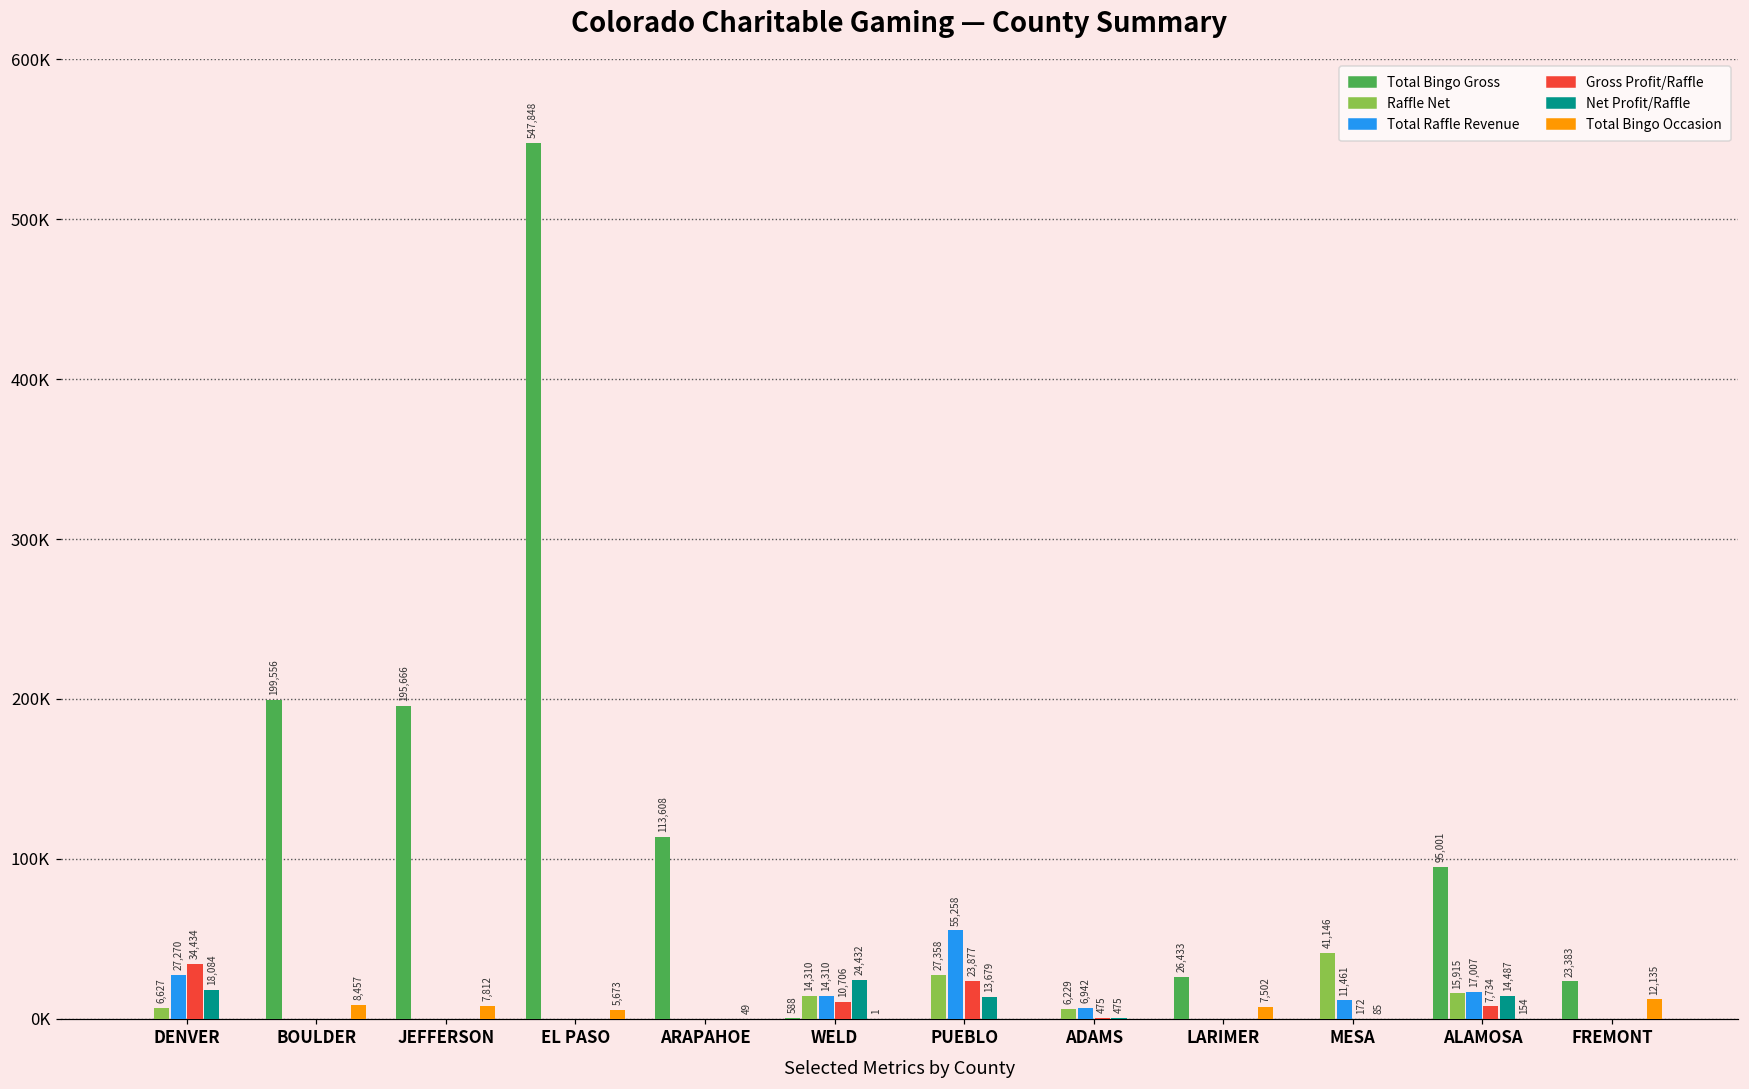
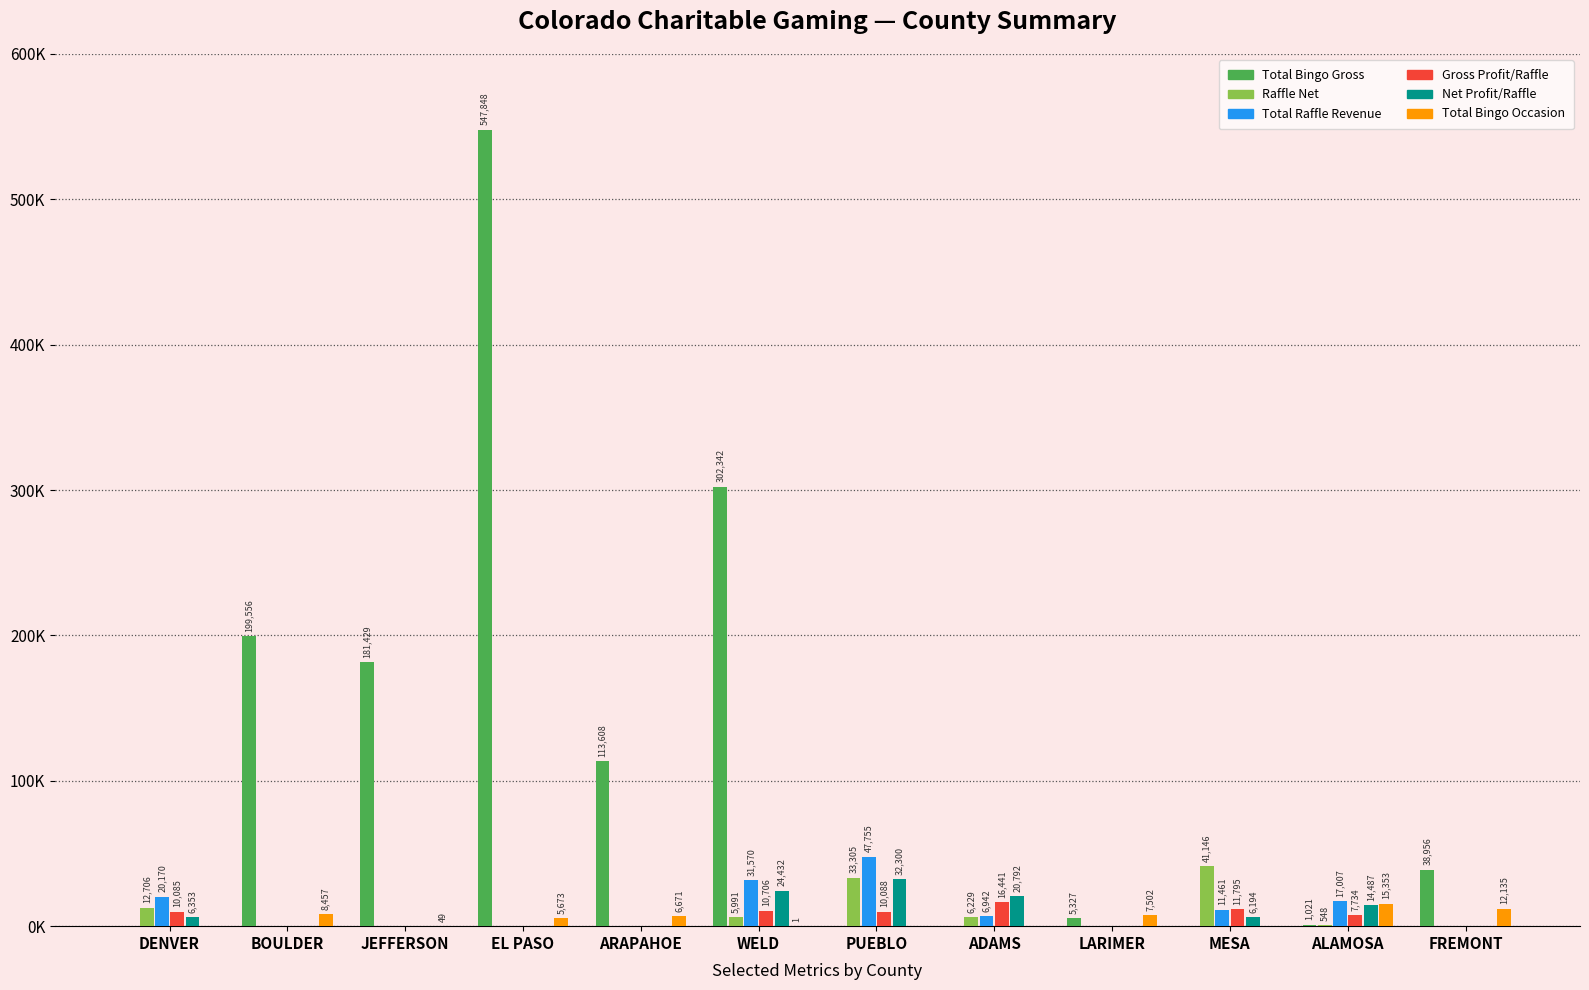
  {
    "Total Bingo Gross": {
      "BOULDER": "199,556",
-     "JEFFERSON": "195,666",
+     "JEFFERSON": "181,429",
      "EL PASO": "547,848",
      "ARAPAHOE": "113,608",
-     "WELD": "588",
-     "LARIMER": "26,433",
-     "ALAMOSA": "95,001",
-     "FREMONT": "23,383"
+     "WELD": "302,342",
+     "LARIMER": "5,327",
+     "ALAMOSA": "1,021",
+     "FREMONT": "38,956"
    },
    "Raffle Net": {
-     "DENVER": "6,627",
-     "WELD": "14,310",
-     "PUEBLO": "27,358",
+     "DENVER": "12,706",
+     "WELD": "5,991",
+     "PUEBLO": "33,305",
      "ADAMS": "6,229",
      "MESA": "41,146",
-     "ALAMOSA": "15,915"
+     "ALAMOSA": "548"
    },
    "Total Raffle Revenue": {
-     "DENVER": "27,270",
-     "WELD": "14,310",
-     "PUEBLO": "55,258",
+     "DENVER": "20,170",
+     "WELD": "31,570",
+     "PUEBLO": "47,755",
      "ADAMS": "6,942",
      "MESA": "11,461",
      "ALAMOSA": "17,007"
    },
    "Gross Profit/Raffle": {
-     "DENVER": "34,434",
+     "DENVER": "10,085",
      "WELD": "10,706",
-     "PUEBLO": "23,877",
-     "ADAMS": "475",
-     "MESA": "172",
+     "PUEBLO": "10,088",
+     "ADAMS": "16,441",
+     "MESA": "11,795",
      "ALAMOSA": "7,734"
    },
    "Net Profit/Raffle": {
-     "DENVER": "18,084",
+     "DENVER": "6,353",
      "WELD": "24,432",
-     "PUEBLO": "13,679",
-     "ADAMS": "475",
-     "MESA": "85",
+     "PUEBLO": "32,300",
+     "ADAMS": "20,792",
+     "MESA": "6,194",
      "ALAMOSA": "14,487"
    },
    "Total Bingo Occasion": {
      "BOULDER": "8,457",
-     "JEFFERSON": "7,812",
+     "JEFFERSON": "49",
      "EL PASO": "5,673",
-     "ARAPAHOE": "49",
+     "ARAPAHOE": "6,671",
      "WELD": "1",
      "LARIMER": "7,502",
-     "ALAMOSA": "154",
+     "ALAMOSA": "15,353",
      "FREMONT": "12,135"
    }
  }
